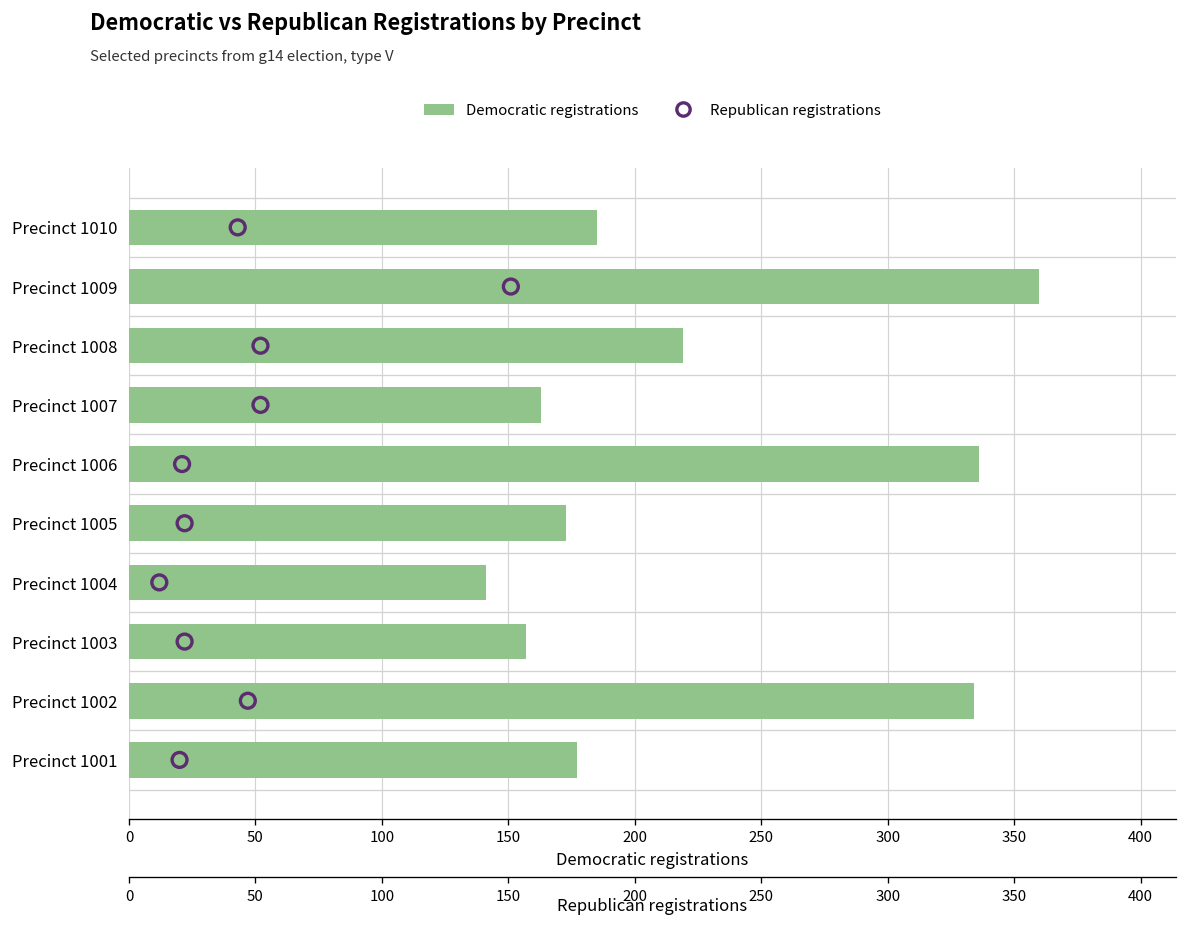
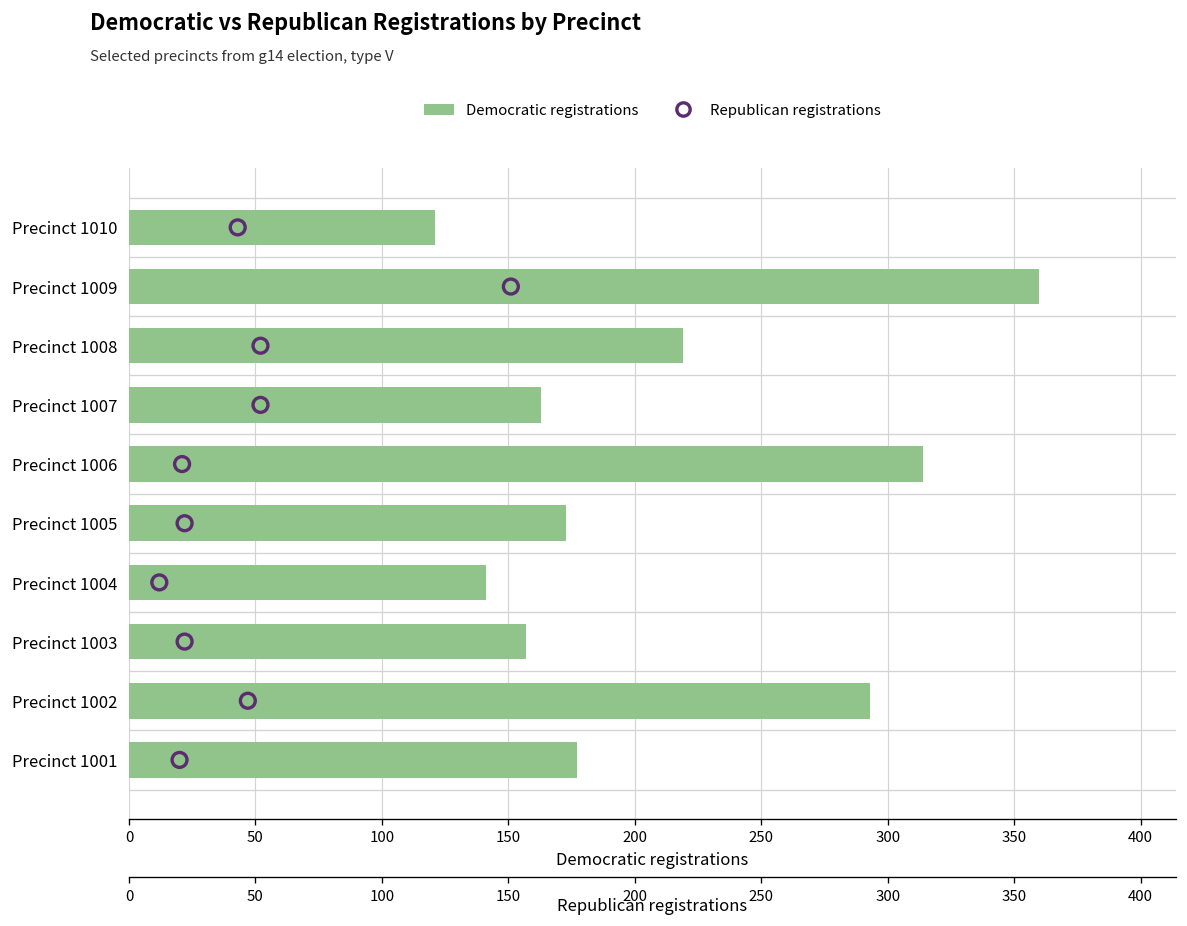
  {
    "Democratic registrations": {
-     "Precinct 1010": 185,
+     "Precinct 1010": 121,
      "Precinct 1009": 360,
      "Precinct 1008": 219,
      "Precinct 1007": 163,
-     "Precinct 1006": 336,
+     "Precinct 1006": 314,
      "Precinct 1005": 173,
      "Precinct 1004": 141,
      "Precinct 1003": 157,
-     "Precinct 1002": 334,
+     "Precinct 1002": 293,
      "Precinct 1001": 177
    }
  }
